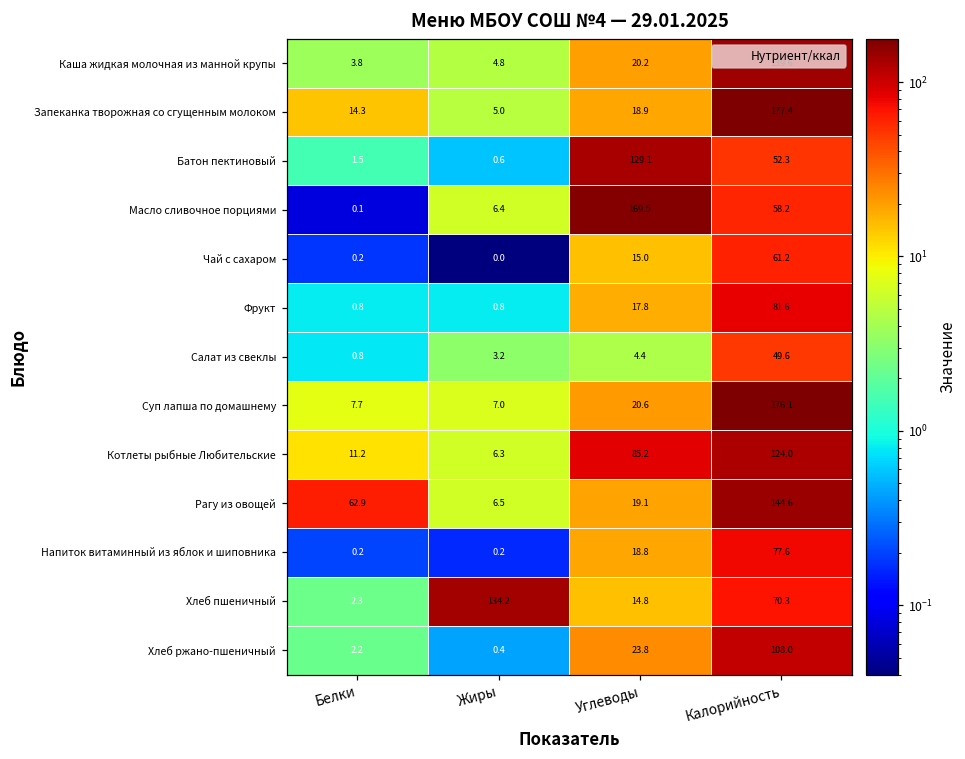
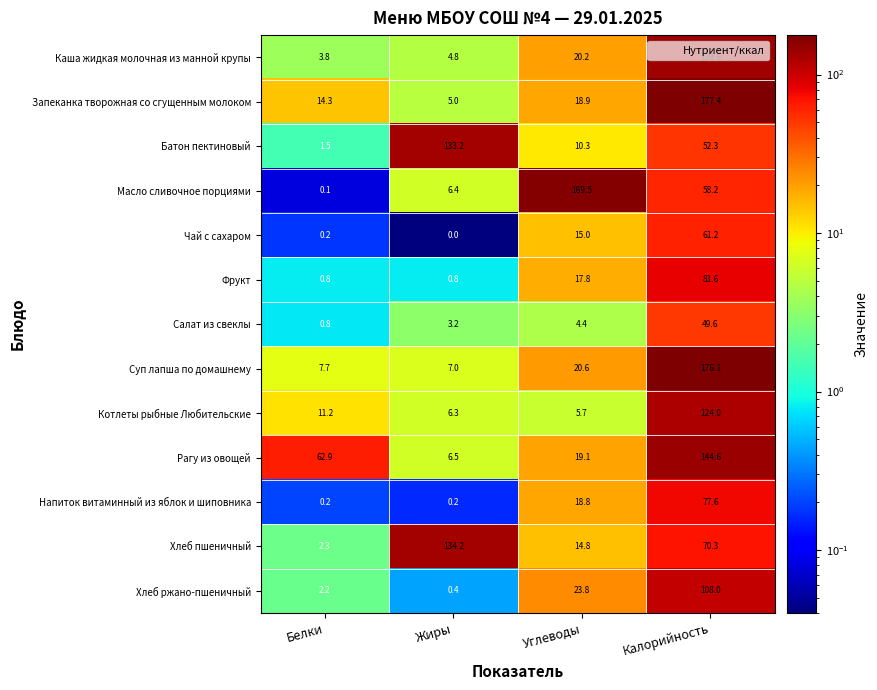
  {
    "Каша жидкая молочная из манной крупы": {
      "Белки": 3.8,
      "Жиры": 4.8,
      "Углеводы": 20.2
    },
    "Запеканка творожная со сгущенным молоком": {
      "Белки": 14.3,
      "Жиры": 5.0,
      "Углеводы": 18.9,
      "Калорийность": 177.4
    },
    "Батон пектиновый": {
      "Белки": 1.5,
-     "Жиры": 0.6,
-     "Углеводы": 129.1,
+     "Жиры": 133.2,
+     "Углеводы": 10.3,
      "Калорийность": 52.3
    },
    "Масло сливочное порциями": {
      "Белки": 0.1,
      "Жиры": 6.4,
      "Углеводы": 169.5,
      "Калорийность": 58.2
    },
    "Чай с сахаром": {
      "Белки": 0.2,
      "Жиры": 0.0,
      "Углеводы": 15.0,
      "Калорийность": 61.2
    },
    "Фрукт": {
      "Белки": 0.8,
      "Жиры": 0.8,
      "Углеводы": 17.8,
      "Калорийность": 81.6
    },
    "Салат из свеклы": {
      "Белки": 0.8,
      "Жиры": 3.2,
      "Углеводы": 4.4,
      "Калорийность": 49.6
    },
    "Суп лапша по домашнему": {
      "Белки": 7.7,
      "Жиры": 7.0,
      "Углеводы": 20.6,
      "Калорийность": 176.1
    },
    "Котлеты рыбные Любительские": {
      "Белки": 11.2,
      "Жиры": 6.3,
-     "Углеводы": 85.2,
+     "Углеводы": 5.7,
      "Калорийность": 124.0
    },
    "Рагу из овощей": {
      "Белки": 62.9,
      "Жиры": 6.5,
      "Углеводы": 19.1,
      "Калорийность": 144.6
    },
    "Напиток витаминный из яблок и шиповника": {
      "Белки": 0.2,
      "Жиры": 0.2,
      "Углеводы": 18.8,
      "Калорийность": 77.6
    },
    "Хлеб пшеничный": {
      "Белки": 2.3,
      "Жиры": 134.2,
      "Углеводы": 14.8,
      "Калорийность": 70.3
    },
    "Хлеб ржано-пшеничный": {
      "Белки": 2.2,
      "Жиры": 0.4,
      "Углеводы": 23.8,
      "Калорийность": 108.0
    }
  }
